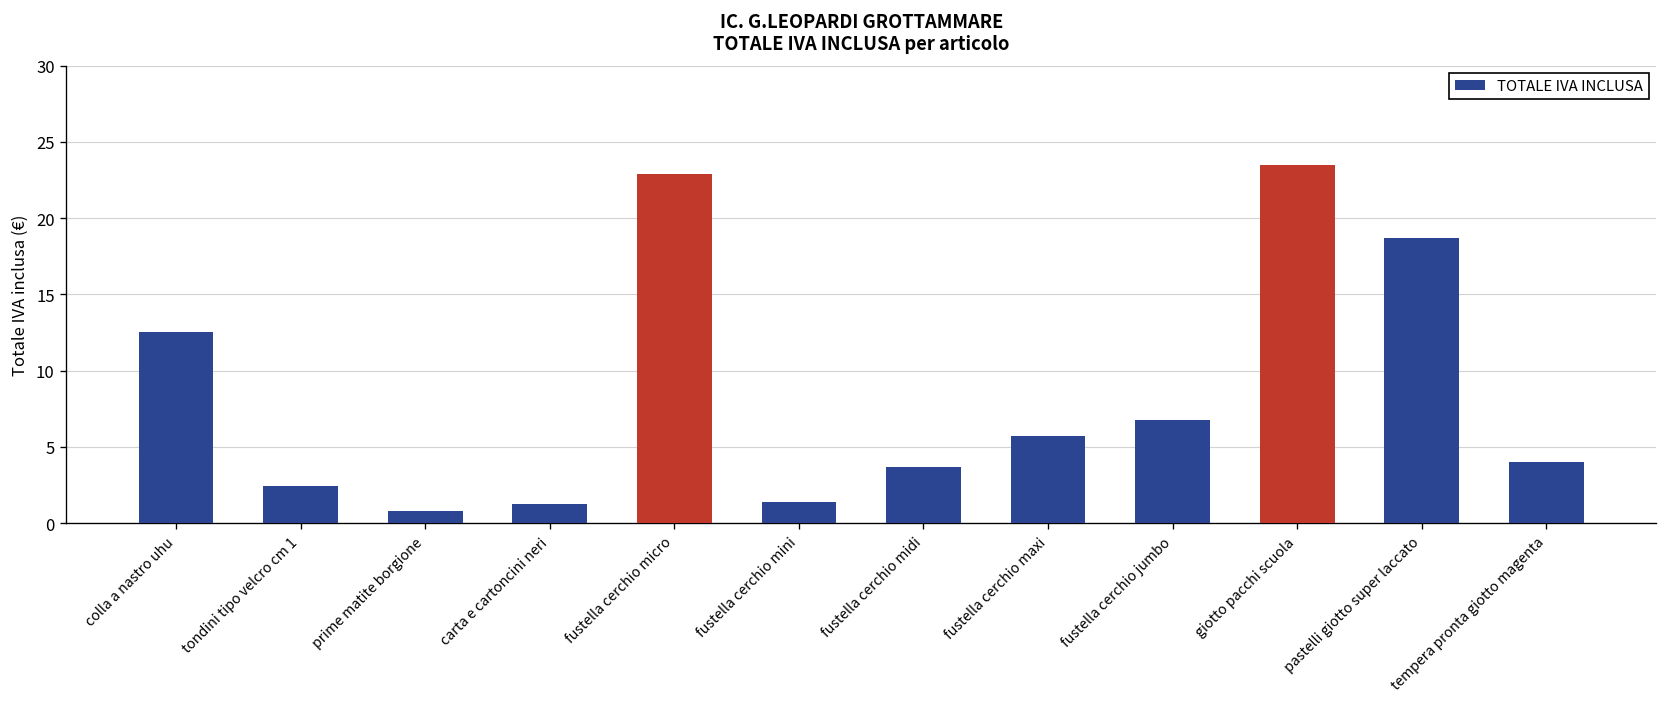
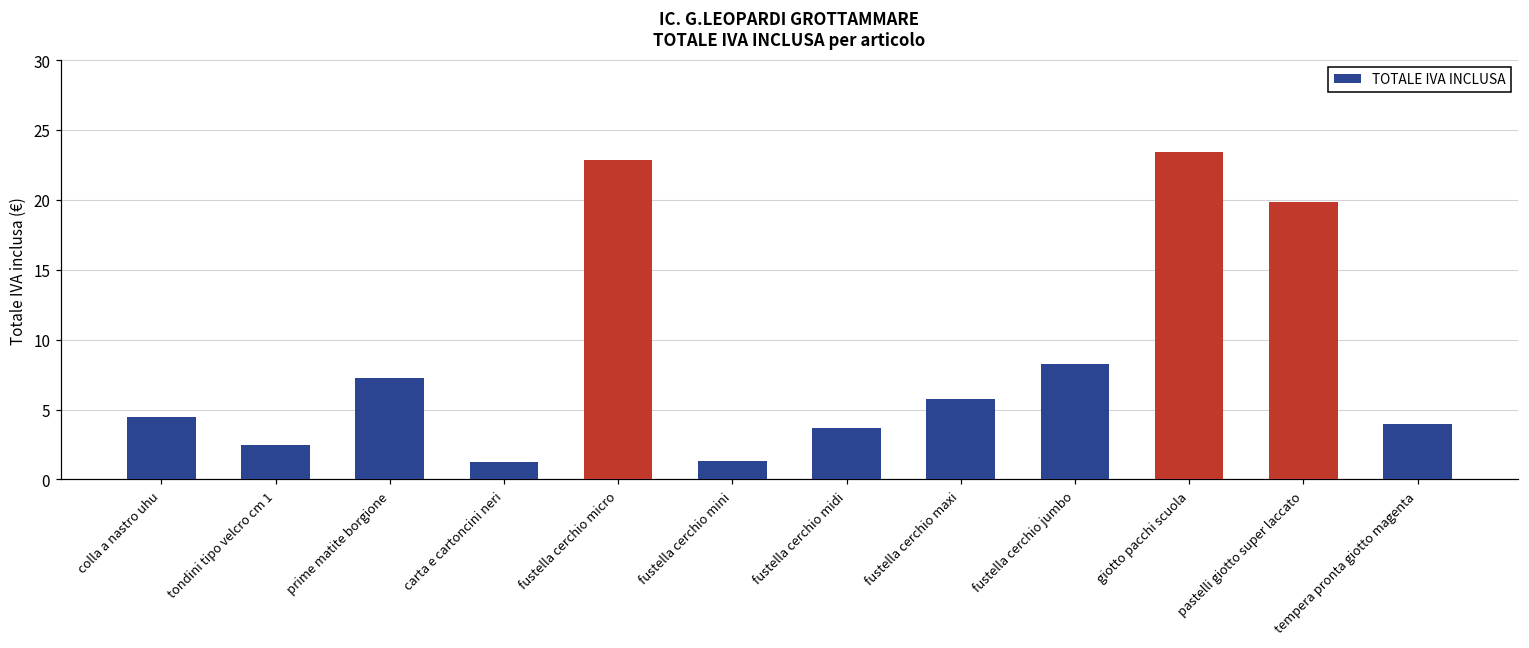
  {
-   "colla a nastro uhu": 12.5,
+   "colla a nastro uhu": 4.5,
    "tondini tipo velcro cm 1": 2.4,
-   "prime matite borgione": 0.8,
+   "prime matite borgione": 7.3,
    "carta e cartoncini neri": 1.3,
    "fustella cerchio micro": 22.9,
    "fustella cerchio mini": 1.4,
    "fustella cerchio midi": 3.7,
    "fustella cerchio maxi": 5.7,
-   "fustella cerchio jumbo": 6.7,
+   "fustella cerchio jumbo": 8.3,
    "giotto pacchi scuola": 23.5,
-   "pastelli giotto super laccato": 18.7,
+   "pastelli giotto super laccato": 19.9,
    "tempera pronta giotto magenta": 4.0
  }
